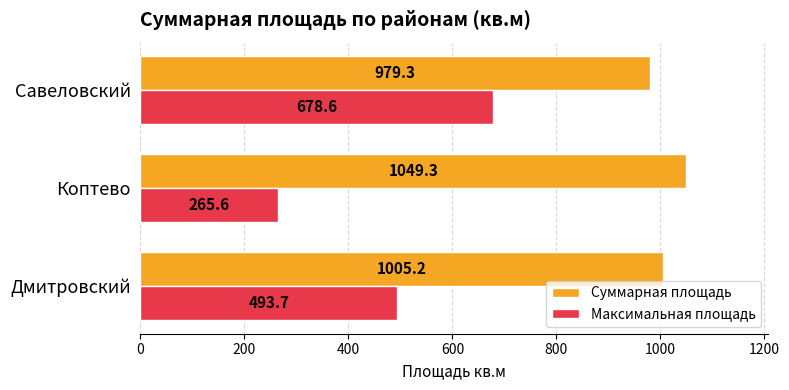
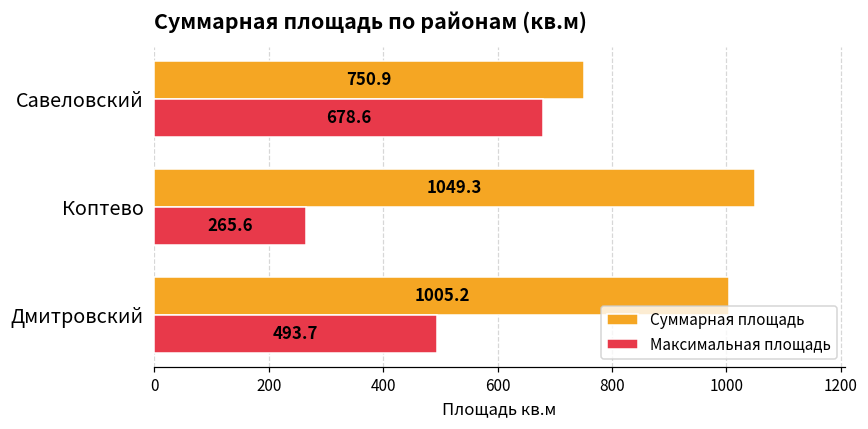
  {
    "Суммарная площадь": {
-     "Савеловский": 979.3,
+     "Савеловский": 750.9,
      "Коптево": 1049.3,
      "Дмитровский": 1005.2
    },
    "Максимальная площадь": {
      "Савеловский": 678.6,
      "Коптево": 265.6,
      "Дмитровский": 493.7
    }
  }
